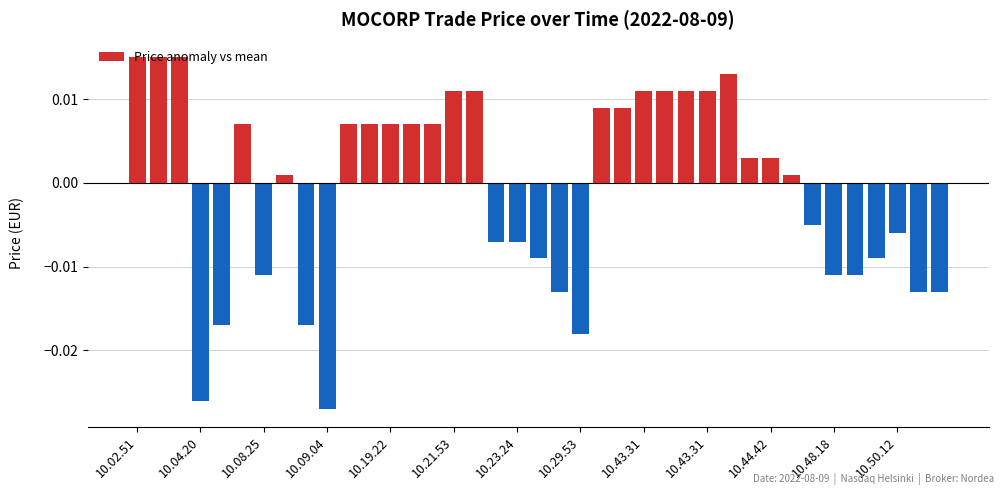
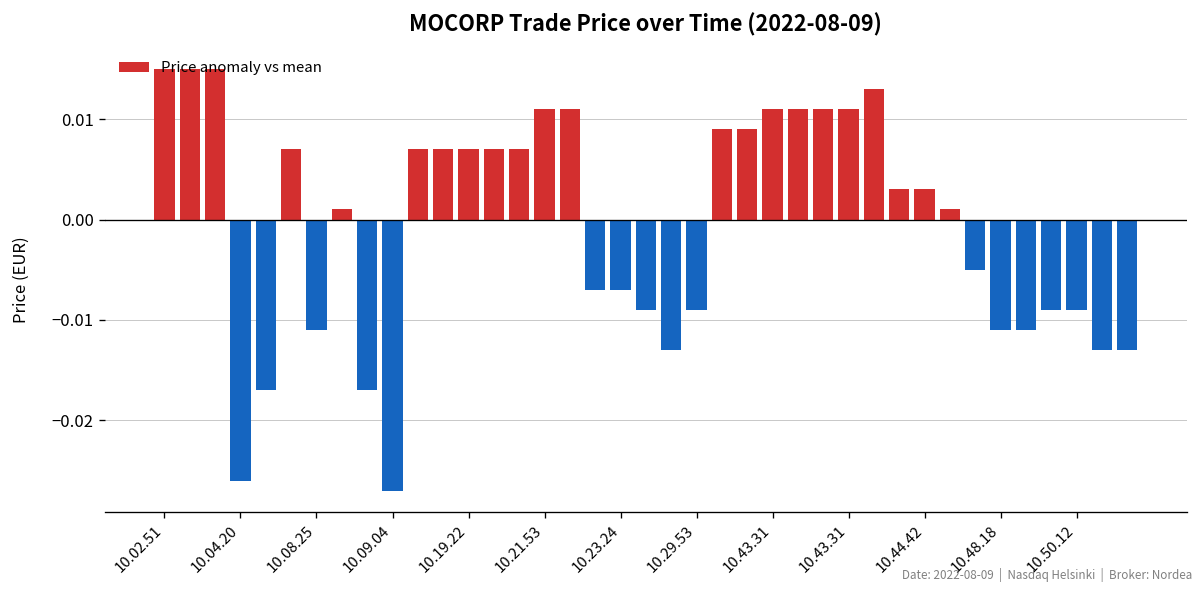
  {
    "10.02.51": 0.015,
    "10.04.20": -0.026,
    "10.09.04": -0.027,
-   "10.29.53": -0.018,
-   "10.50.12": -0.006
+   "10.29.53": -0.009,
+   "10.50.12": -0.009
  }
